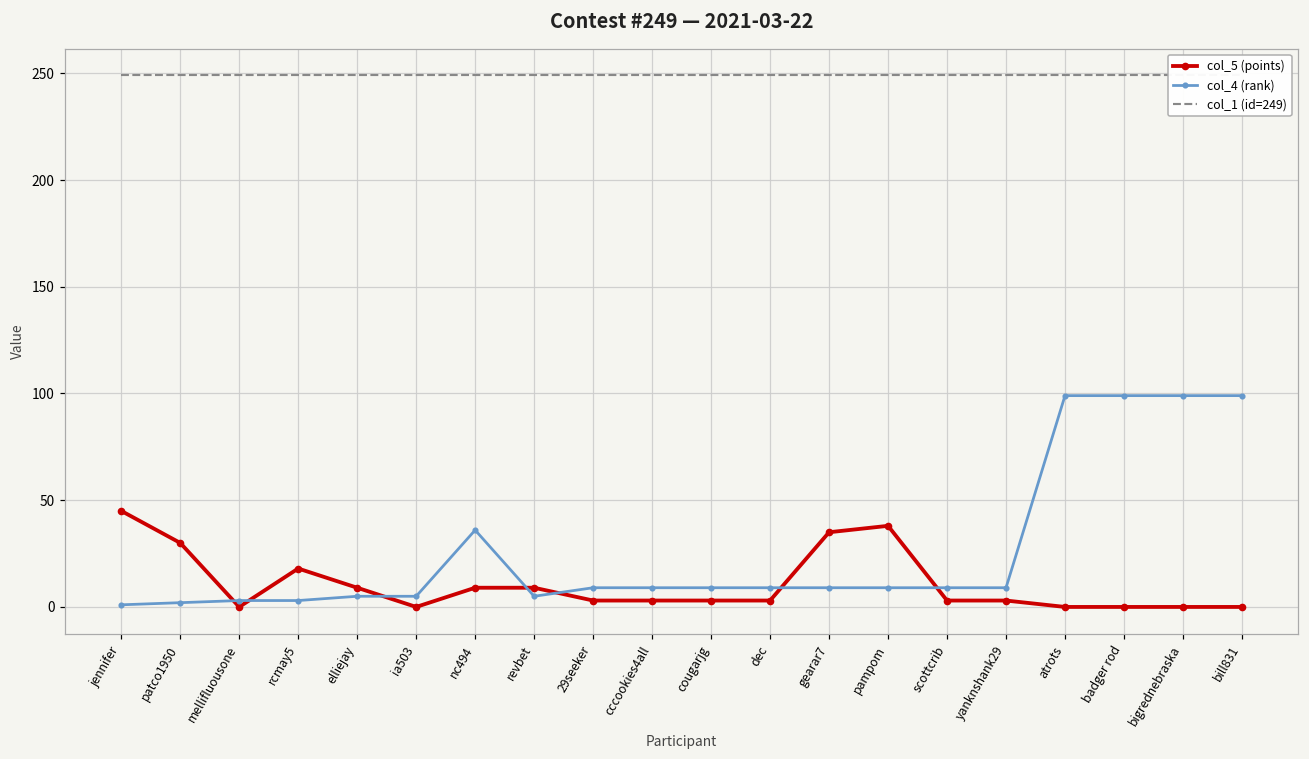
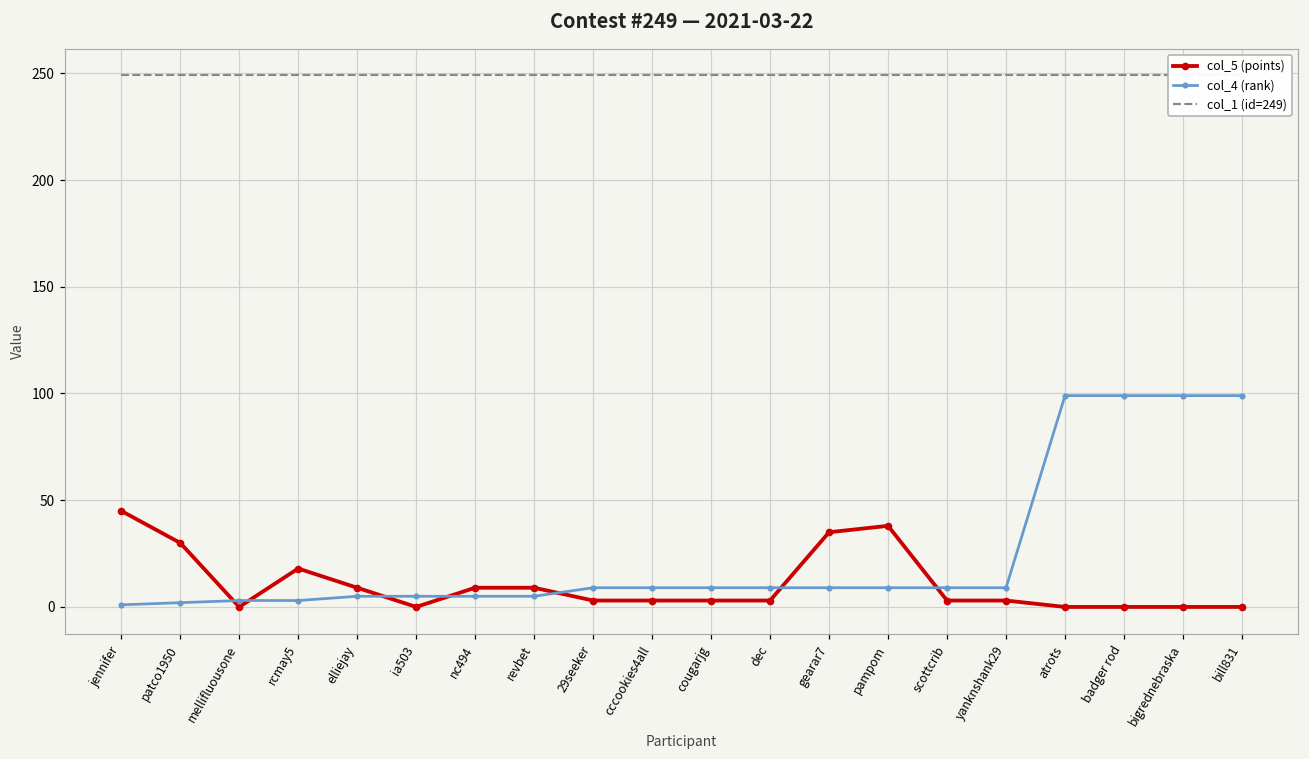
  {
    "col_5 (points)": {
      "jennifer": 45,
      "patco1950": 30,
      "mellifluousone": 0,
      "rcmay5": 18,
      "elliejay": 9,
      "ia503": 0,
      "nc494": 9,
      "revbet": 9,
      "29seeker": 3,
      "cccookies4all": 3,
      "cougarjg": 3,
      "dec": 3,
      "gearar7": 35,
      "pampom": 38,
      "scottcrib": 3,
      "yanknshank29": 3,
      "atrots": 0,
      "badger rod": 0,
      "bigrednebraska": 0,
      "bill831": 0
    },
    "col_4 (rank)": {
      "jennifer": 1,
      "patco1950": 2,
      "mellifluousone": 3,
      "rcmay5": 3,
      "elliejay": 5,
      "ia503": 5,
-     "nc494": 36,
+     "nc494": 5,
      "revbet": 5,
      "29seeker": 9,
      "cccookies4all": 9,
      "cougarjg": 9,
      "dec": 9,
      "gearar7": 9,
      "pampom": 9,
      "scottcrib": 9,
      "yanknshank29": 9,
      "atrots": 99,
      "badger rod": 99,
      "bigrednebraska": 99,
      "bill831": 99
    },
    "col_1 (id=249)": {
      "jennifer": 249,
      "patco1950": 249,
      "mellifluousone": 249,
      "rcmay5": 249,
      "elliejay": 249,
      "ia503": 249,
      "nc494": 249,
      "revbet": 249,
      "29seeker": 249,
      "cccookies4all": 249,
      "cougarjg": 249,
      "dec": 249,
      "gearar7": 249,
      "pampom": 249,
      "scottcrib": 249,
      "yanknshank29": 249,
      "atrots": 249,
      "badger rod": 249
    }
  }
